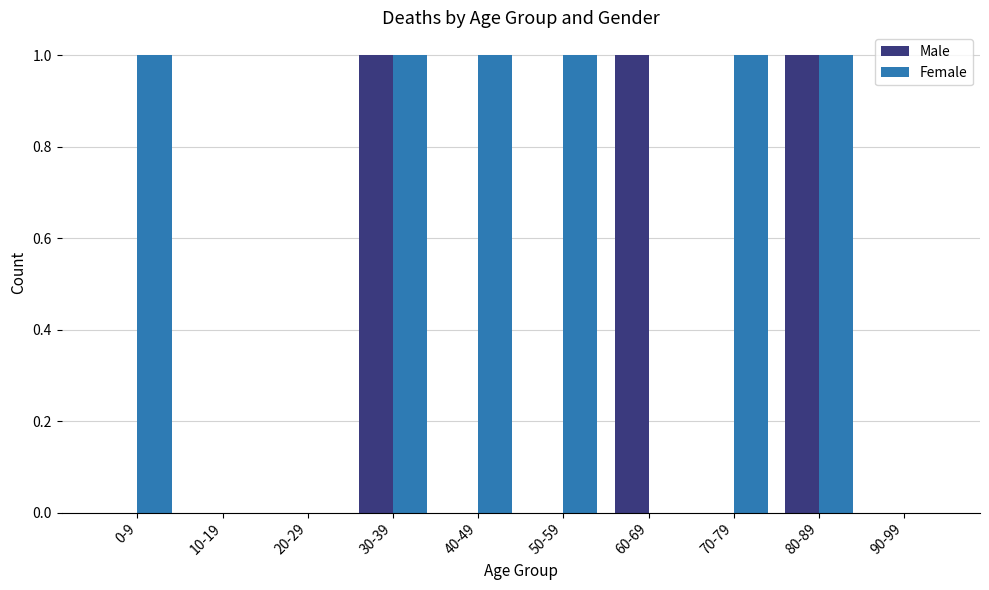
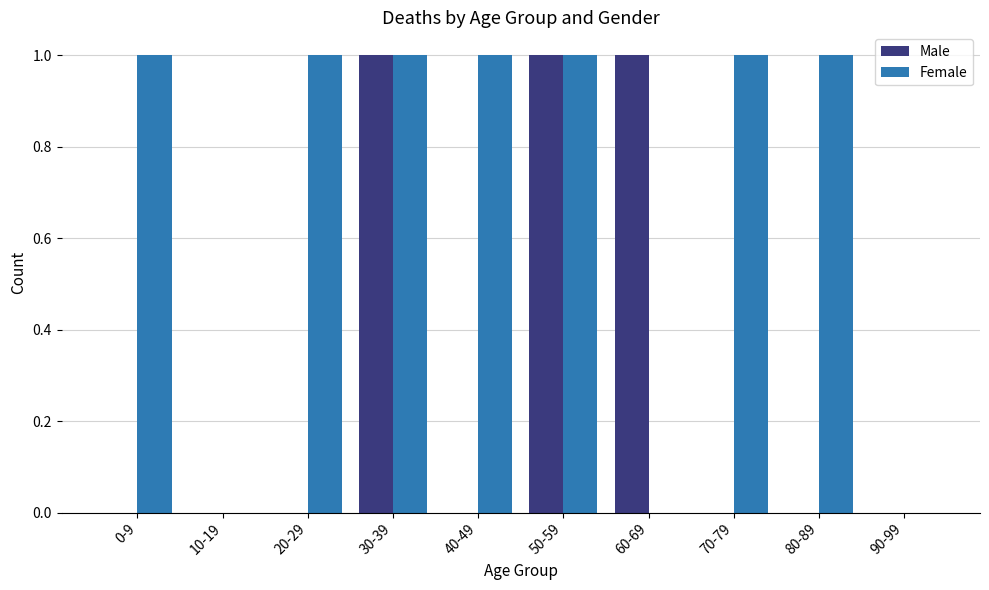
  {
    "Male": {
      "0-9": 0,
      "10-19": 0,
      "20-29": 0,
      "30-39": 1,
      "40-49": 0,
-     "50-59": 0,
+     "50-59": 1,
      "60-69": 1,
      "70-79": 0,
-     "80-89": 1,
+     "80-89": 0,
      "90-99": 0
    },
    "Female": {
      "0-9": 1,
      "10-19": 0,
-     "20-29": 0,
+     "20-29": 1,
      "30-39": 1,
      "40-49": 1,
      "50-59": 1,
      "60-69": 0,
      "70-79": 1,
      "80-89": 1,
      "90-99": 0
    }
  }
